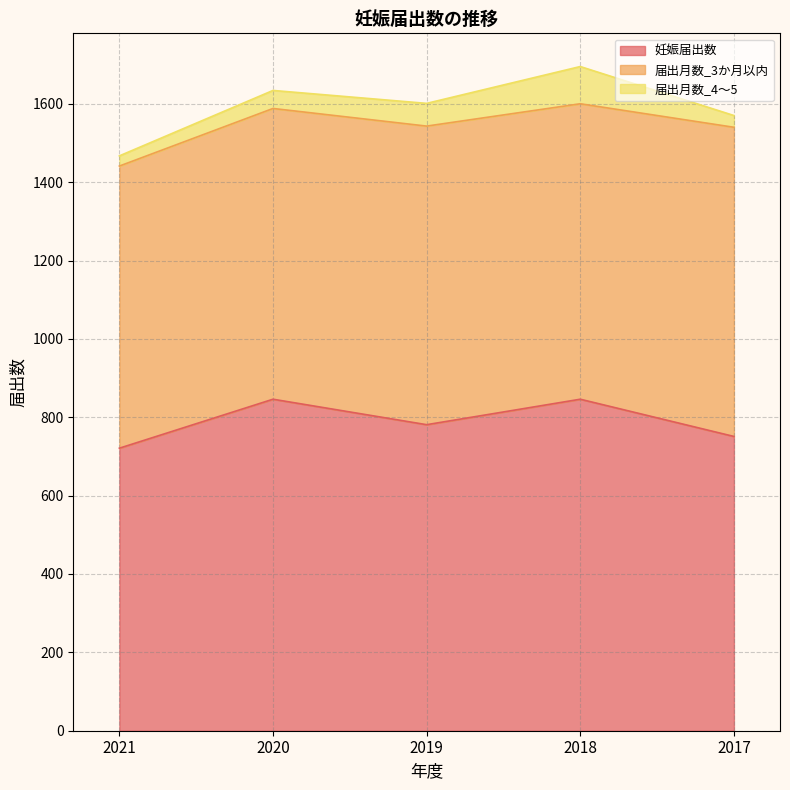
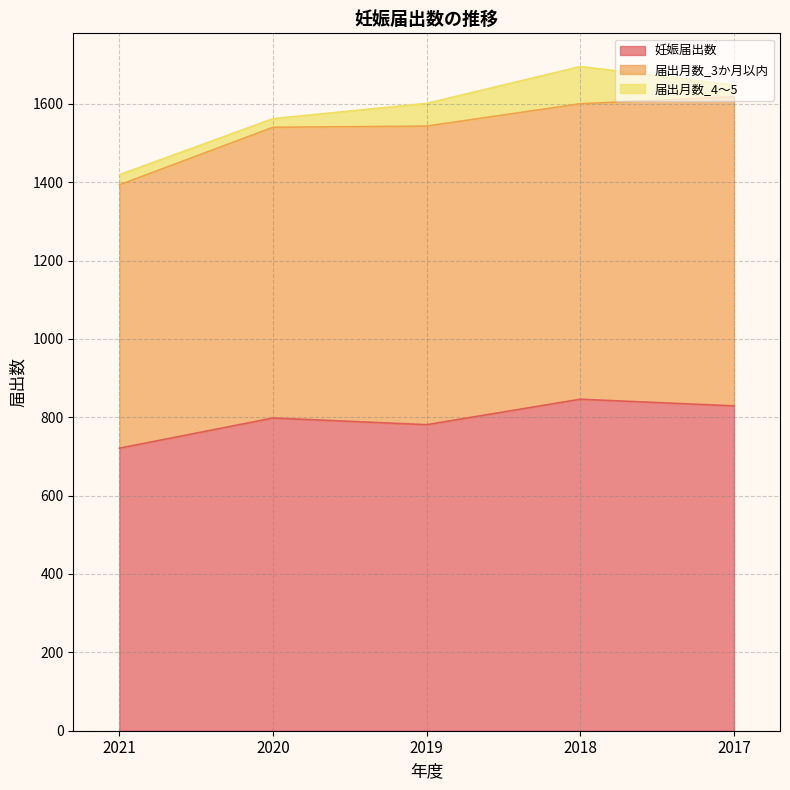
  {
    "妊娠届出数": {
      "2021": 720,
-     "2020": 850,
+     "2020": 800,
      "2019": 780,
      "2018": 850,
-     "2017": 750
+     "2017": 830
    },
    "届出月数_3か月以内": {
-     "2021": 720,
+     "2021": 670,
      "2020": 740,
      "2019": 760,
      "2018": 750
    },
    "届出月数_4～5": {
      "2021": 30,
-     "2020": 50,
+     "2020": 20,
      "2019": 60,
      "2018": 100
    }
  }
